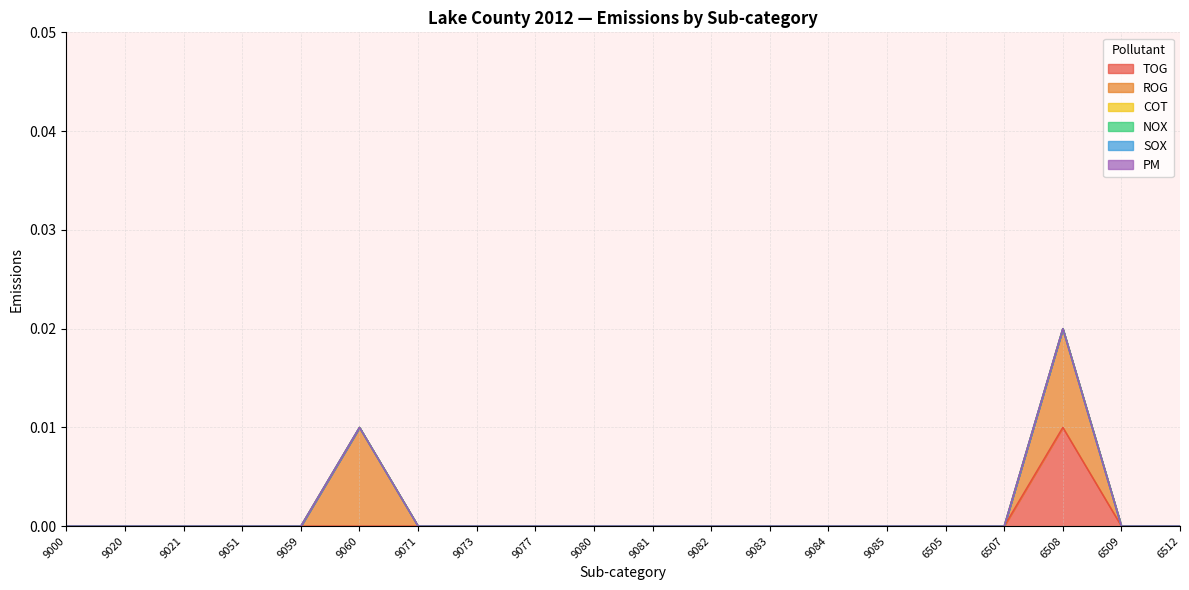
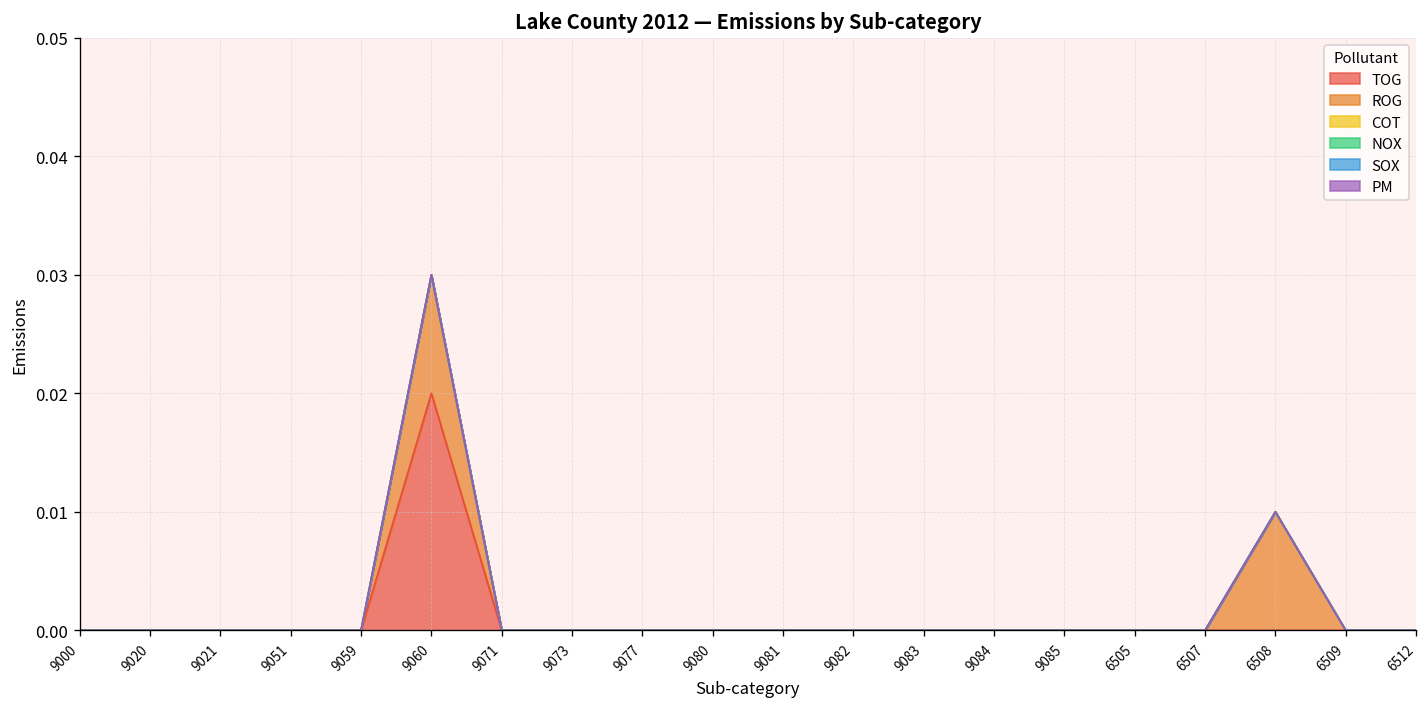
  {
    "TOG": {
-     "9060": 0.00,
-     "6508": 0.01
+     "9060": 0.02,
+     "6508": 0.00
    }
  }
